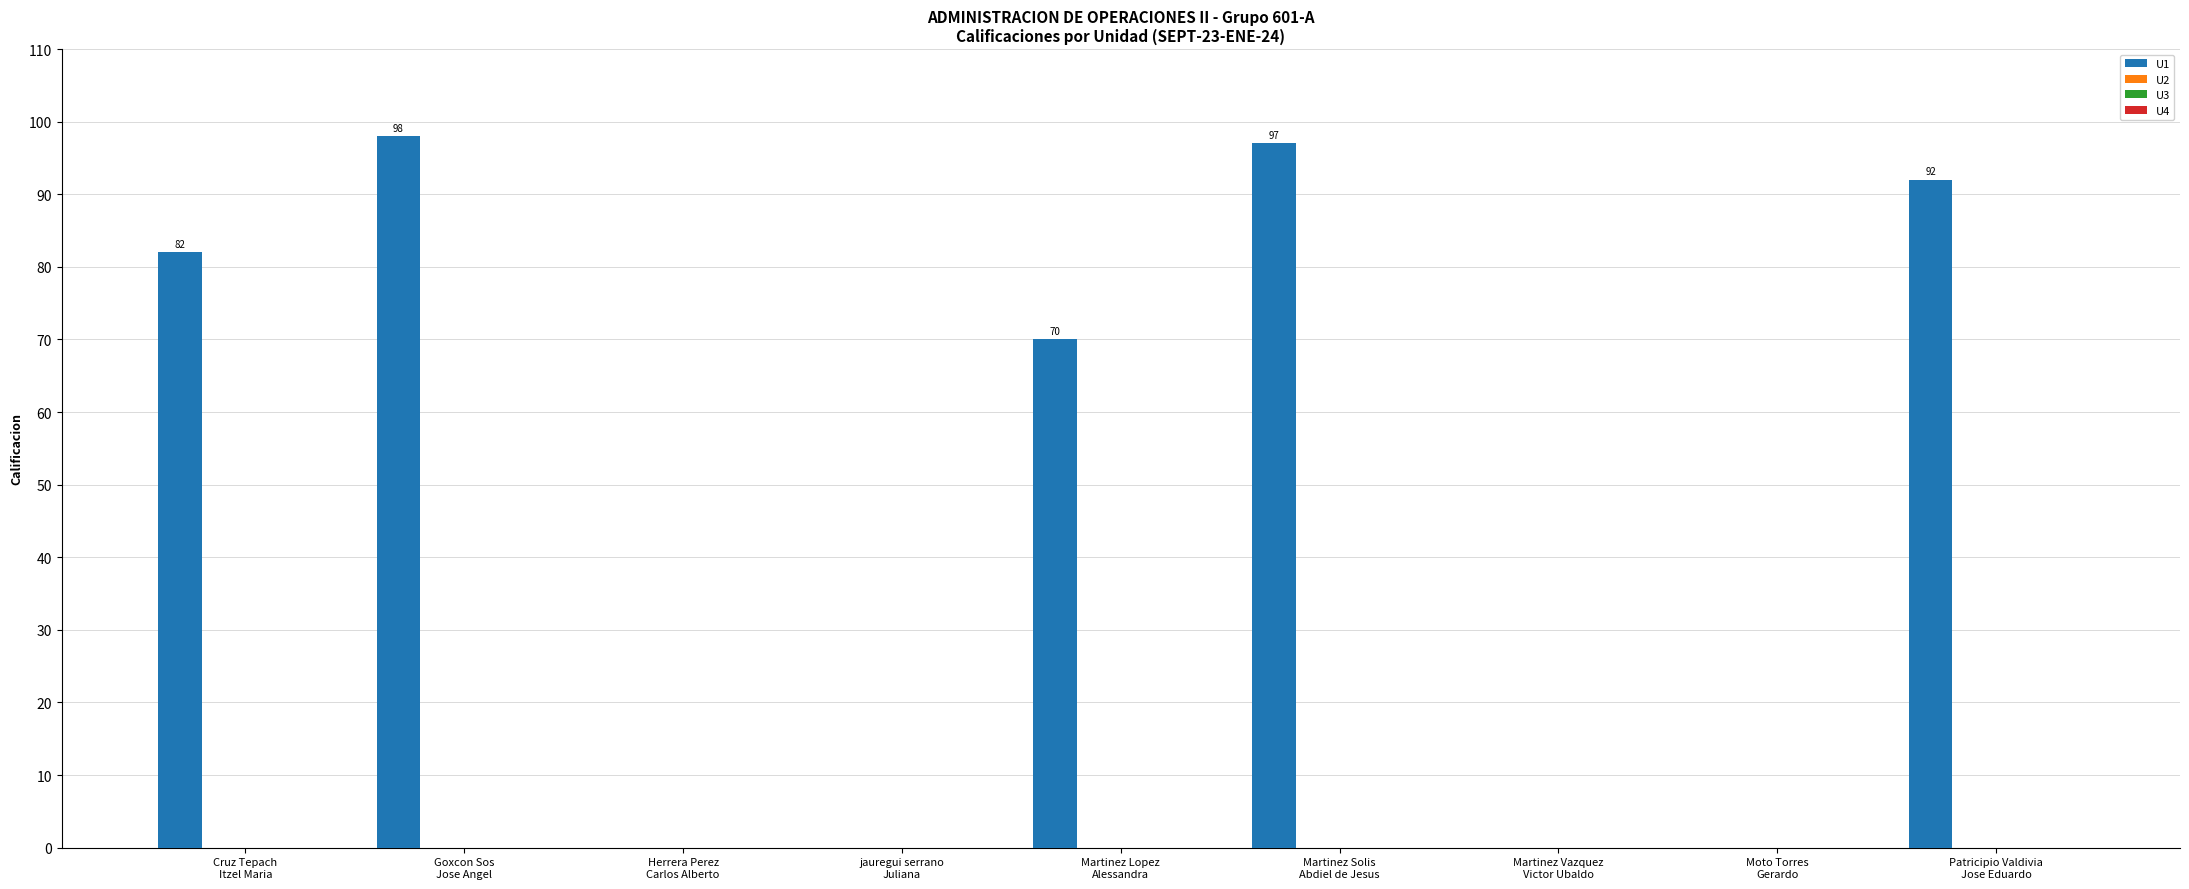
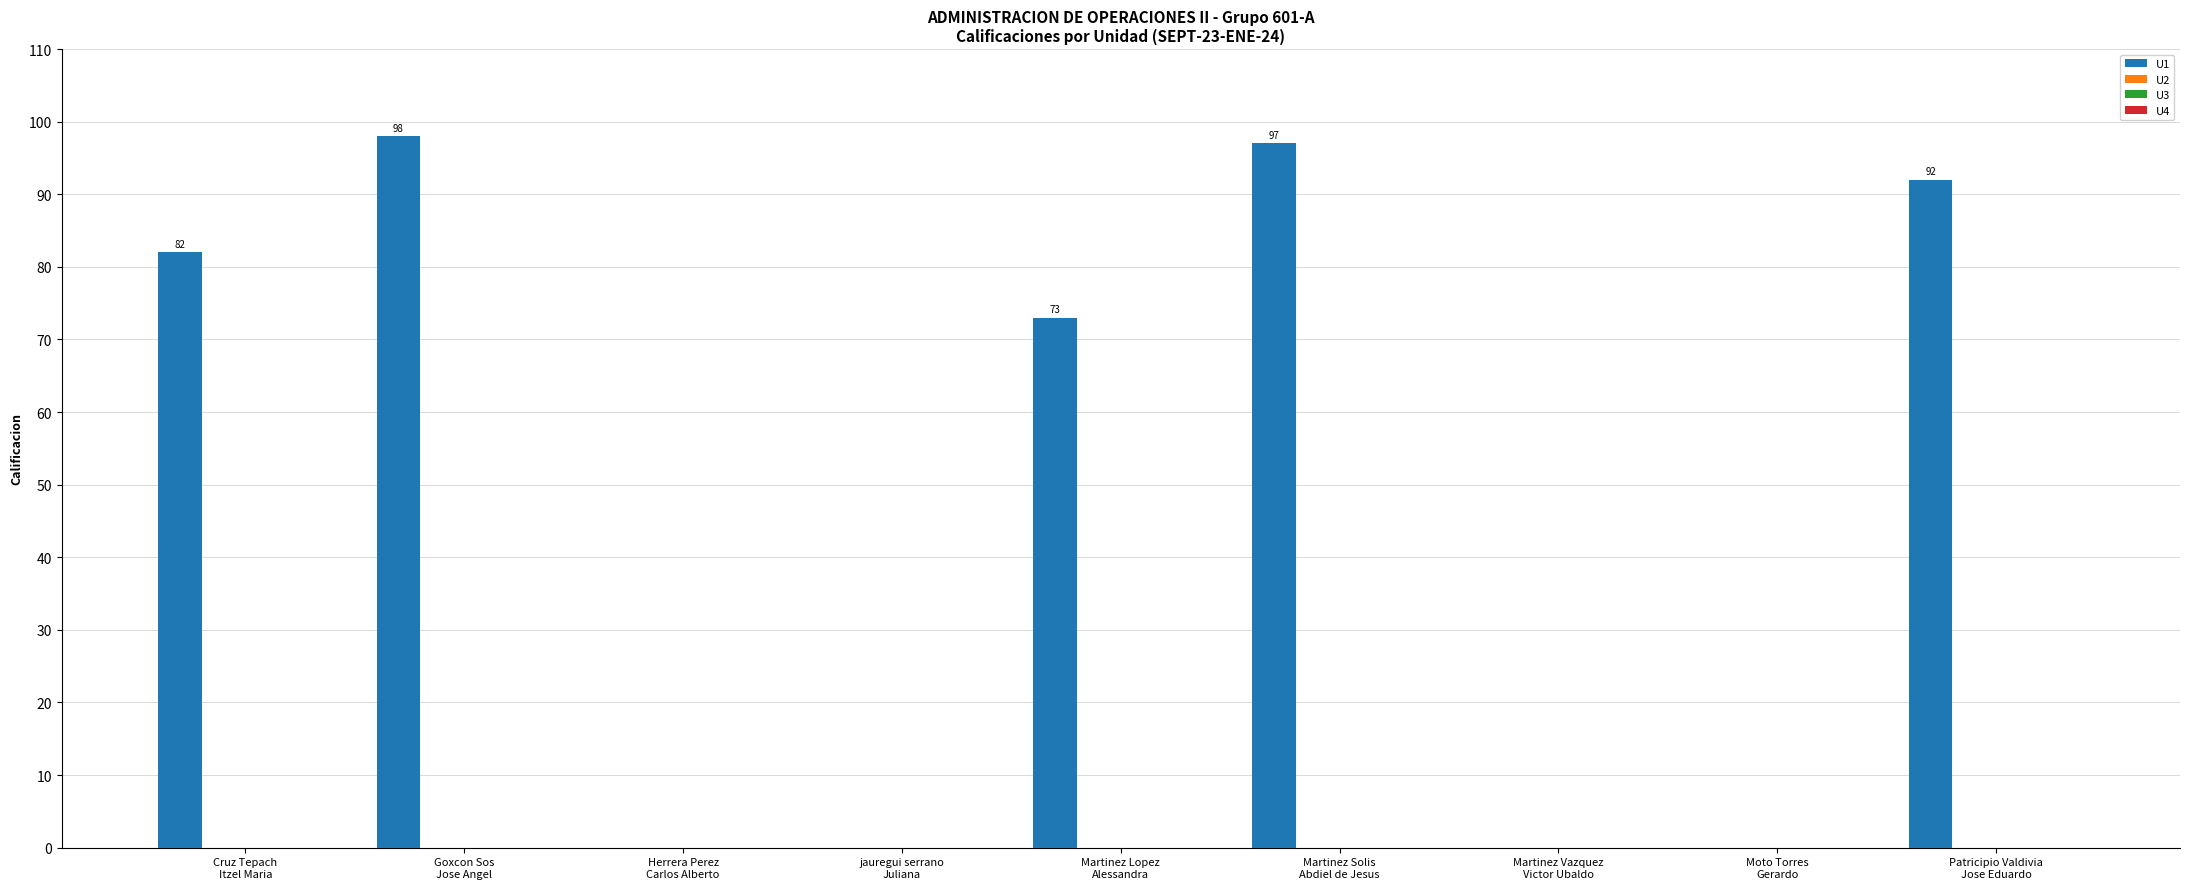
  {
    "U1": {
      "Cruz Tepach Itzel Maria": 82,
      "Goxcon Sos Jose Angel": 98,
-     "Martinez Lopez Alessandra": 70,
+     "Martinez Lopez Alessandra": 73,
      "Martinez Solis Abdiel de Jesus": 97,
      "Patricipio Valdivia Jose Eduardo": 92
    },
    "U2": {
      "Cruz Tepach Itzel Maria": 0,
      "Goxcon Sos Jose Angel": 0,
      "Herrera Perez Carlos Alberto": 0,
      "jauregui serrano Juliana": 0,
      "Martinez Lopez Alessandra": 0,
      "Martinez Solis Abdiel de Jesus": 0,
      "Martinez Vazquez Victor Ubaldo": 0,
      "Moto Torres Gerardo": 0,
      "Patricipio Valdivia Jose Eduardo": 0
    },
    "U3": {
      "Cruz Tepach Itzel Maria": 0,
      "Goxcon Sos Jose Angel": 0,
      "Herrera Perez Carlos Alberto": 0,
      "jauregui serrano Juliana": 0,
      "Martinez Lopez Alessandra": 0,
      "Martinez Solis Abdiel de Jesus": 0,
      "Martinez Vazquez Victor Ubaldo": 0,
      "Moto Torres Gerardo": 0,
      "Patricipio Valdivia Jose Eduardo": 0
    },
    "U4": {
      "Cruz Tepach Itzel Maria": 0,
      "Goxcon Sos Jose Angel": 0,
      "Herrera Perez Carlos Alberto": 0,
      "jauregui serrano Juliana": 0,
      "Martinez Lopez Alessandra": 0,
      "Martinez Solis Abdiel de Jesus": 0,
      "Martinez Vazquez Victor Ubaldo": 0,
      "Moto Torres Gerardo": 0,
      "Patricipio Valdivia Jose Eduardo": 0
    }
  }
